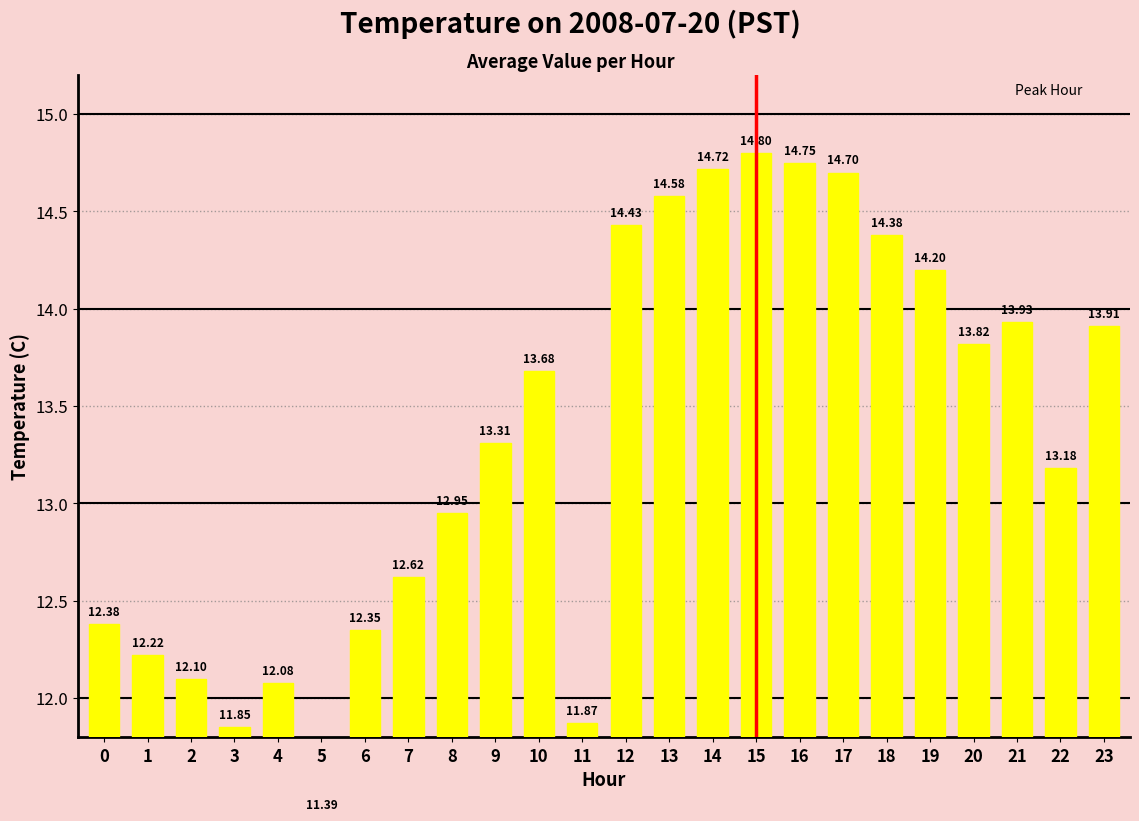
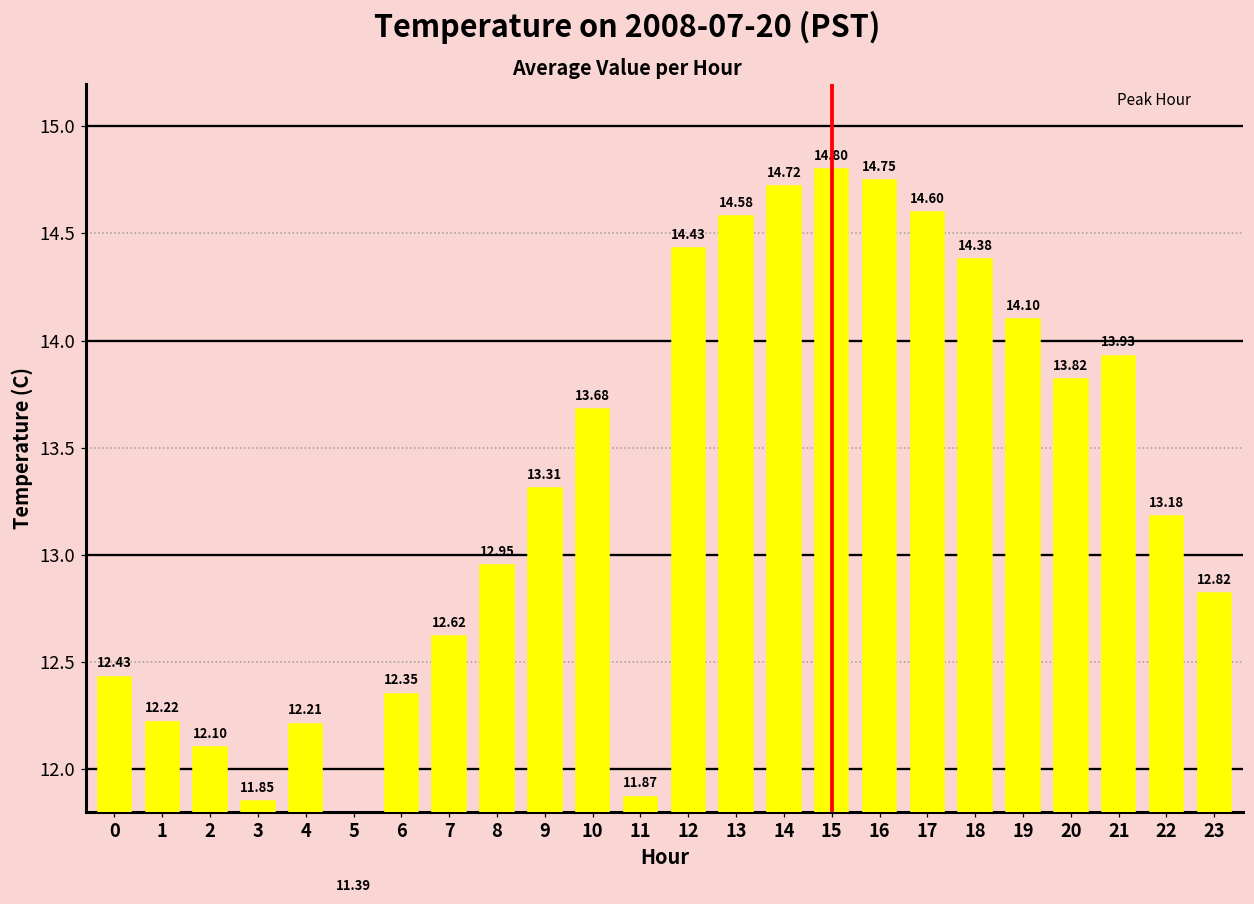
  {
-   "0": 12.38,
+   "0": 12.43,
    "1": 12.22,
    "2": 12.10,
    "3": 11.85,
-   "4": 12.08,
+   "4": 12.21,
    "6": 12.35,
    "7": 12.62,
    "8": 12.95,
    "9": 13.31,
    "10": 13.68,
    "11": 11.87,
    "12": 14.43,
    "13": 14.58,
    "14": 14.72,
    "15": 14.80,
    "16": 14.75,
-   "17": 14.70,
+   "17": 14.60,
    "18": 14.38,
-   "19": 14.20,
+   "19": 14.10,
    "20": 13.82,
    "21": 13.93,
    "22": 13.18,
-   "23": 13.91
+   "23": 12.82
  }
